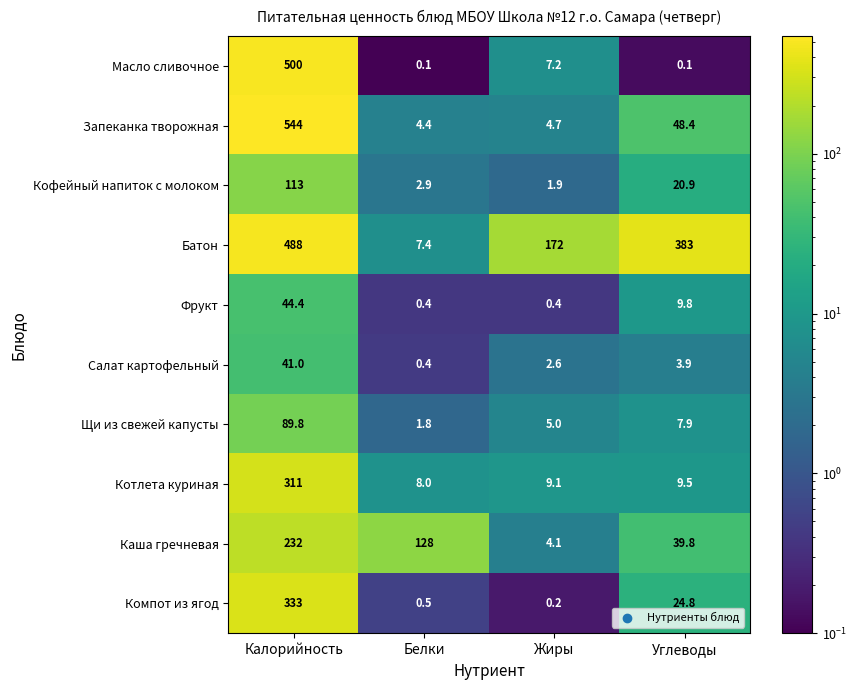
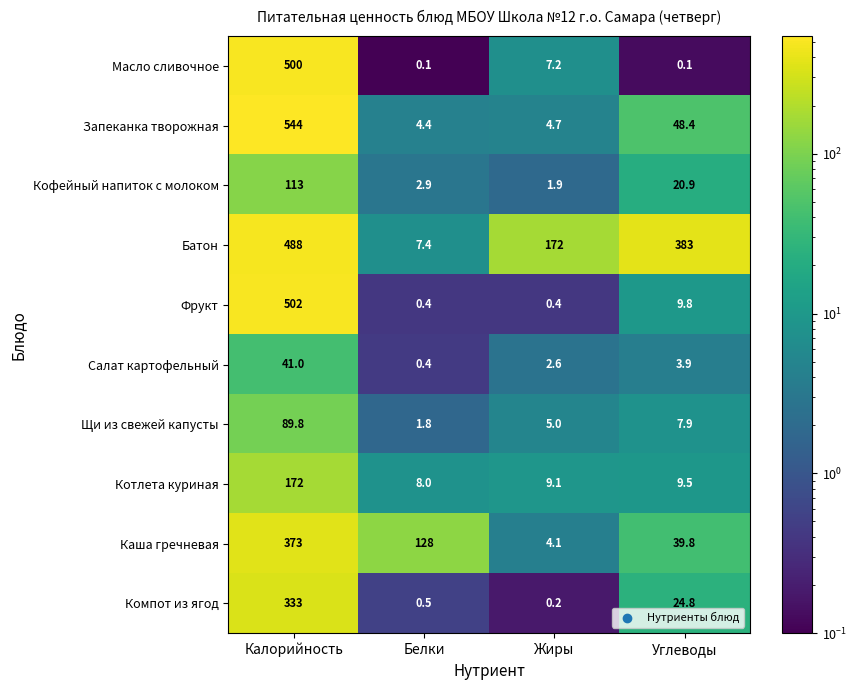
  {
    "Масло сливочное": {
      "Калорийность": 500,
      "Белки": 0.1,
      "Жиры": 7.2,
      "Углеводы": 0.1
    },
    "Запеканка творожная": {
      "Калорийность": 544,
      "Белки": 4.4,
      "Жиры": 4.7,
      "Углеводы": 48.4
    },
    "Кофейный напиток с молоком": {
      "Калорийность": 113,
      "Белки": 2.9,
      "Жиры": 1.9,
      "Углеводы": 20.9
    },
    "Батон": {
      "Калорийность": 488,
      "Белки": 7.4,
      "Жиры": 172,
      "Углеводы": 383
    },
    "Фрукт": {
-     "Калорийность": 44.4,
+     "Калорийность": 502,
      "Белки": 0.4,
      "Жиры": 0.4,
      "Углеводы": 9.8
    },
    "Салат картофельный": {
      "Калорийность": 41.0,
      "Белки": 0.4,
      "Жиры": 2.6,
      "Углеводы": 3.9
    },
    "Щи из свежей капусты": {
      "Калорийность": 89.8,
      "Белки": 1.8,
      "Жиры": 5.0,
      "Углеводы": 7.9
    },
    "Котлета куриная": {
-     "Калорийность": 311,
+     "Калорийность": 172,
      "Белки": 8.0,
      "Жиры": 9.1,
      "Углеводы": 9.5
    },
    "Каша гречневая": {
-     "Калорийность": 232,
+     "Калорийность": 373,
      "Белки": 128,
      "Жиры": 4.1,
      "Углеводы": 39.8
    },
    "Компот из ягод": {
      "Калорийность": 333,
      "Белки": 0.5,
      "Жиры": 0.2
    }
  }
